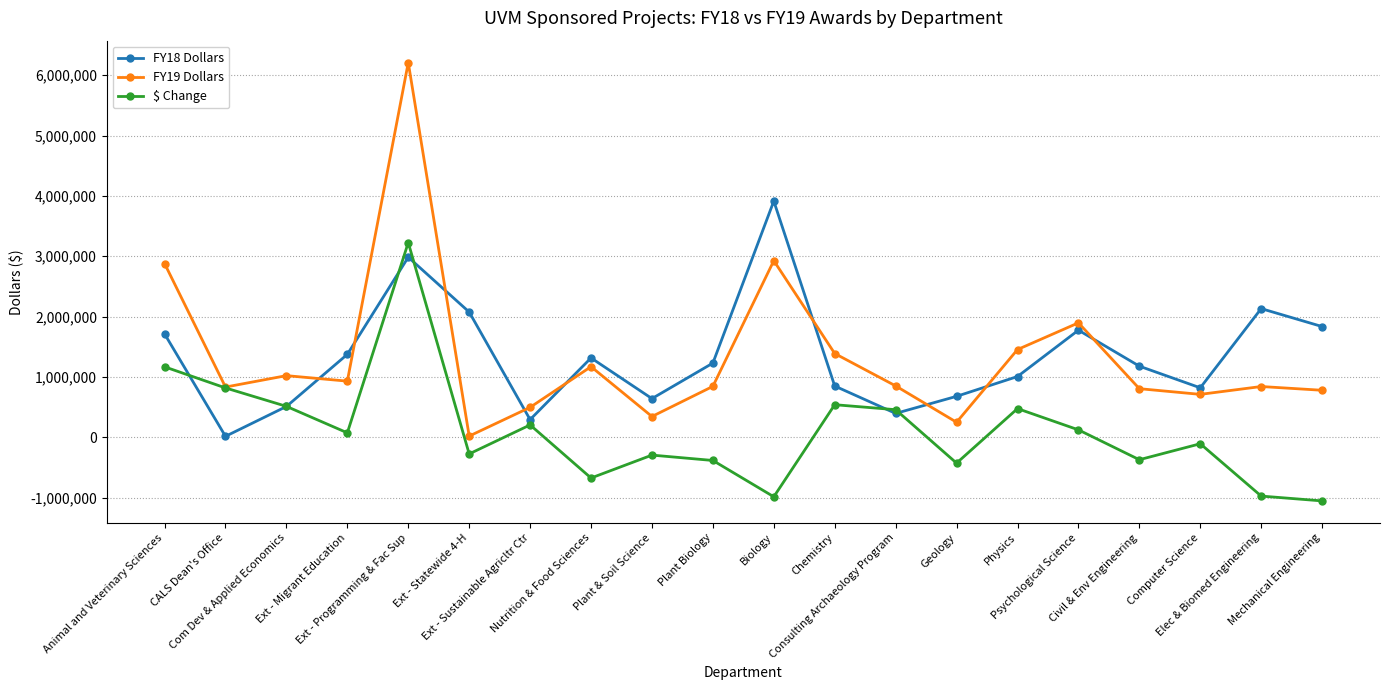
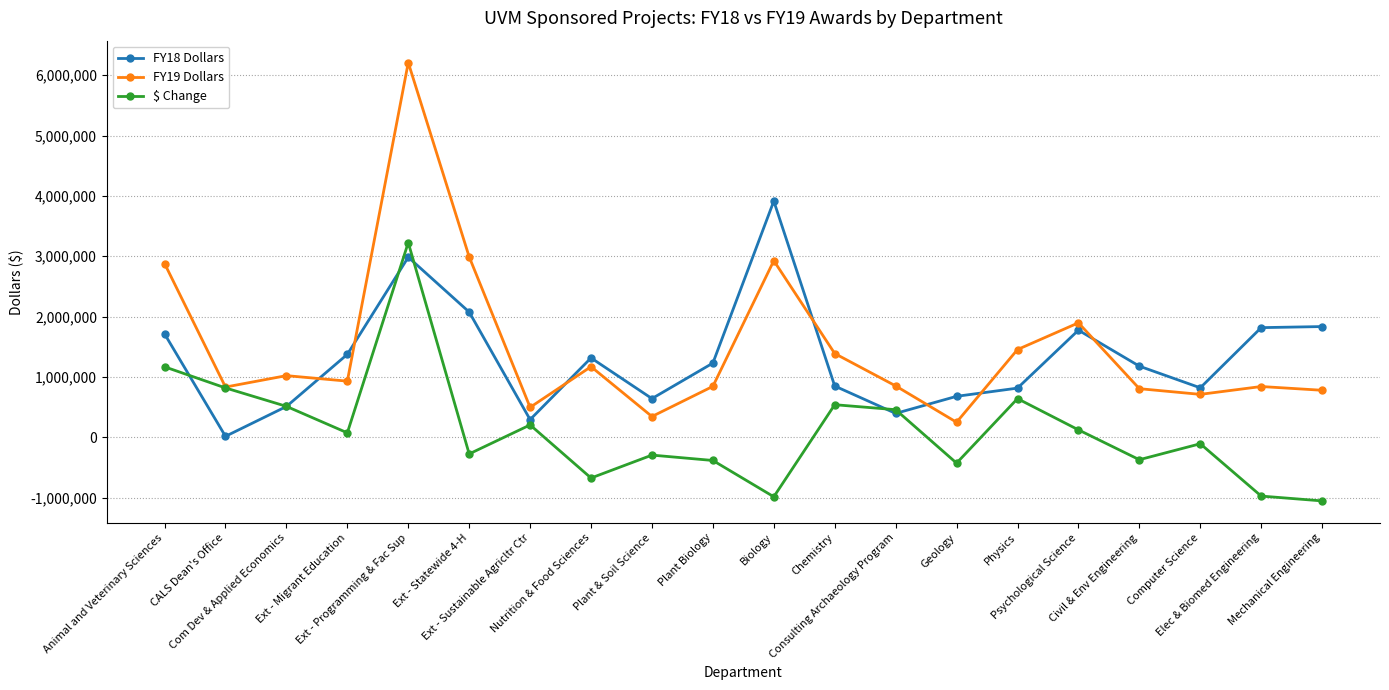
  {
    "FY18 Dollars": {
      "Animal and Veterinary Sciences": "1,700,000",
      "CALS Dean's Office": "0",
      "Ext - Migrant Education": "1,400,000",
      "Ext - Programming & Fac Sup": "3,000,000",
      "Ext - Statewide 4-H": "2,100,000",
      "Ext - Sustainable Agricltr Ctr": "300,000",
      "Nutrition & Food Sciences": "1,300,000",
      "Plant & Soil Science": "600,000",
      "Plant Biology": "1,200,000",
      "Biology": "3,900,000",
      "Chemistry": "800,000",
      "Consulting Archaeology Program": "400,000",
      "Geology": "700,000",
-     "Physics": "1,000,000",
+     "Physics": "800,000",
      "Psychological Science": "1,800,000",
      "Civil & Env Engineering": "1,200,000",
      "Computer Science": "800,000",
-     "Elec & Biomed Engineering": "2,100,000",
+     "Elec & Biomed Engineering": "1,800,000",
      "Mechanical Engineering": "1,800,000"
    },
    "FY19 Dollars": {
      "Animal and Veterinary Sciences": "2,900,000",
      "Com Dev & Applied Economics": "1,000,000",
      "Ext - Migrant Education": "900,000",
      "Ext - Programming & Fac Sup": "6,200,000",
-     "Ext - Statewide 4-H": "0",
+     "Ext - Statewide 4-H": "3,000,000",
      "Ext - Sustainable Agricltr Ctr": "500,000",
      "Nutrition & Food Sciences": "1,200,000",
      "Plant & Soil Science": "300,000",
      "Plant Biology": "800,000",
      "Biology": "2,900,000",
      "Chemistry": "1,400,000",
      "Consulting Archaeology Program": "900,000",
      "Geology": "200,000",
      "Physics": "1,500,000",
      "Psychological Science": "1,900,000",
      "Civil & Env Engineering": "800,000",
      "Computer Science": "700,000",
      "Elec & Biomed Engineering": "800,000",
      "Mechanical Engineering": "800,000"
    },
    "$ Change": {
      "Animal and Veterinary Sciences": "1,200,000",
      "Ext - Migrant Education": "100,000",
      "Ext - Programming & Fac Sup": "3,200,000",
      "Ext - Statewide 4-H": "-300,000",
      "Ext - Sustainable Agricltr Ctr": "200,000",
      "Nutrition & Food Sciences": "-700,000",
      "Plant & Soil Science": "-300,000",
      "Plant Biology": "-400,000",
      "Biology": "-1,000,000",
      "Chemistry": "500,000",
      "Consulting Archaeology Program": "500,000",
      "Geology": "-400,000",
-     "Physics": "500,000",
+     "Physics": "600,000",
      "Psychological Science": "100,000",
      "Civil & Env Engineering": "-400,000",
      "Computer Science": "-100,000",
      "Elec & Biomed Engineering": "-1,000,000",
      "Mechanical Engineering": "-1,100,000"
    }
  }
